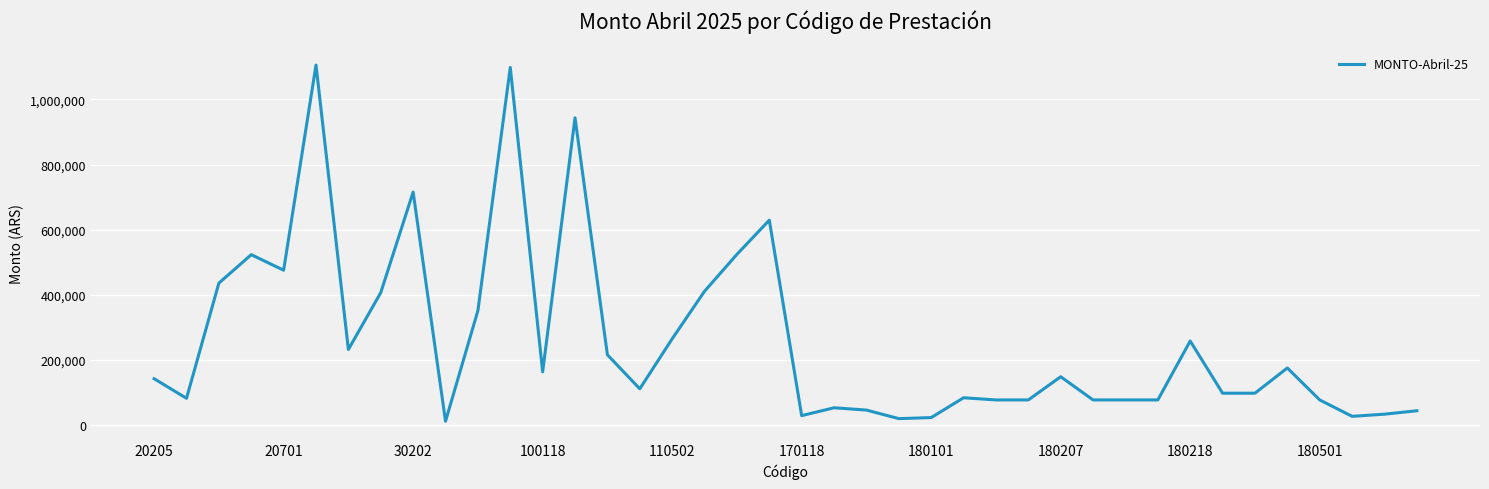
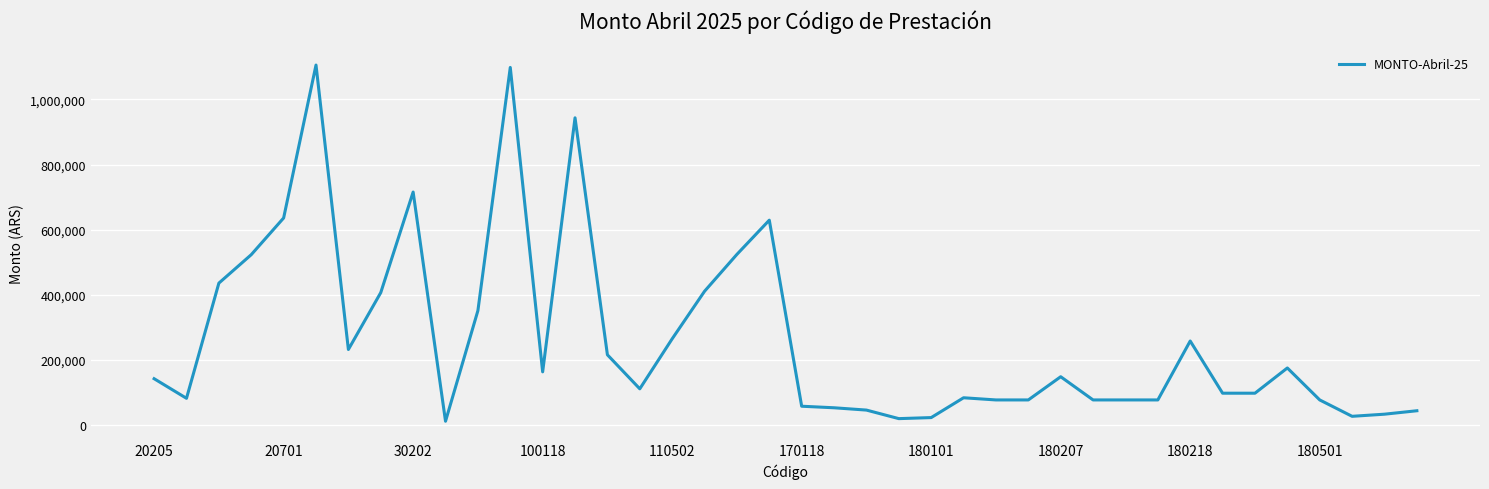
  {
    "20205": "140,000",
-   "20701": "480,000",
+   "20701": "640,000",
    "30202": "720,000",
    "100118": "160,000",
    "110502": "270,000",
-   "170118": "30,000",
+   "170118": "60,000",
    "180101": "20,000",
    "180207": "150,000",
    "180218": "260,000",
    "180501": "80,000"
  }
